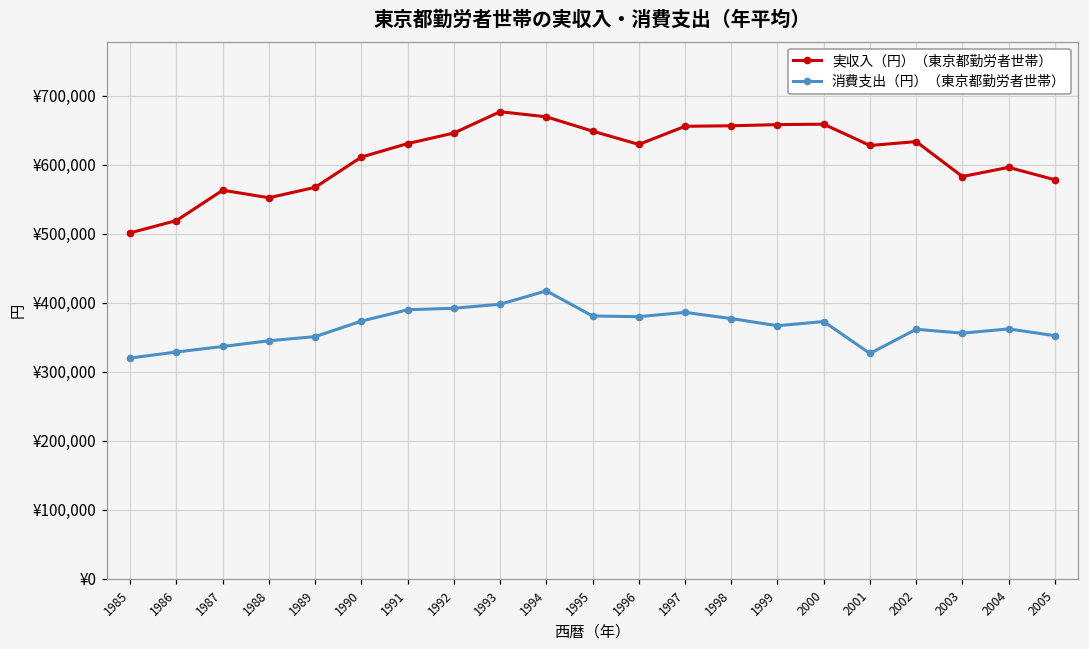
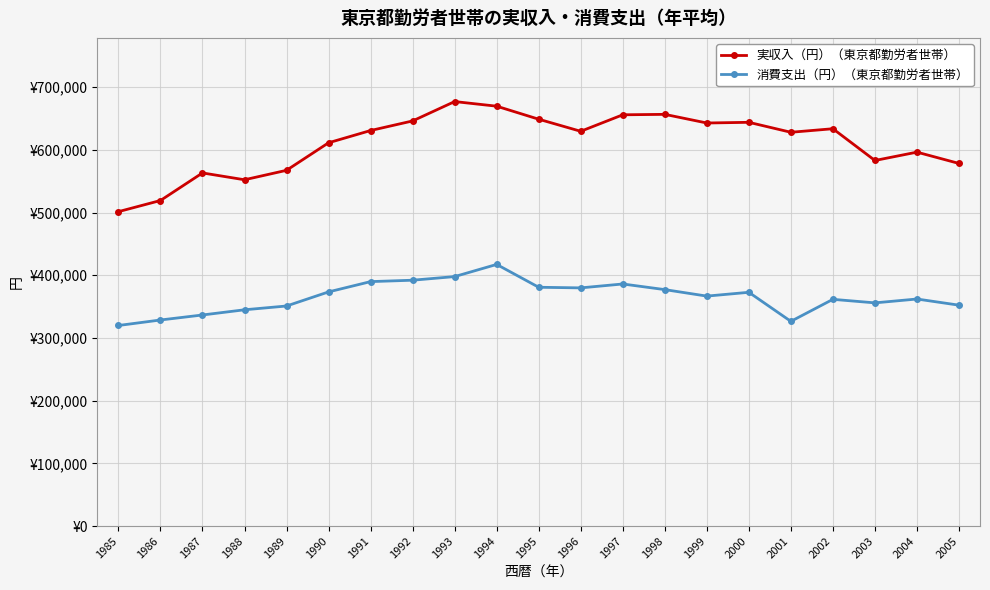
  {
    "実収入（円）（東京都勤労者世帯）": {
      "1985": "¥500,000",
      "1986": "¥520,000",
      "1987": "¥560,000",
      "1988": "¥550,000",
      "1989": "¥570,000",
      "1990": "¥610,000",
      "1991": "¥630,000",
      "1992": "¥650,000",
      "1993": "¥680,000",
      "1994": "¥670,000",
      "1995": "¥650,000",
      "1996": "¥630,000",
      "1997": "¥660,000",
      "1998": "¥660,000",
-     "1999": "¥660,000",
-     "2000": "¥660,000",
+     "1999": "¥640,000",
+     "2000": "¥640,000",
      "2001": "¥630,000",
      "2002": "¥630,000",
      "2003": "¥580,000",
      "2004": "¥600,000",
      "2005": "¥580,000"
    },
    "消費支出（円）（東京都勤労者世帯）": {
      "1985": "¥320,000",
      "1986": "¥330,000",
      "1987": "¥340,000",
      "1988": "¥340,000",
      "1989": "¥350,000",
      "1990": "¥370,000",
      "1991": "¥390,000",
      "1992": "¥390,000",
      "1993": "¥400,000",
      "1994": "¥420,000",
      "1995": "¥380,000",
      "1996": "¥380,000",
      "1997": "¥390,000",
      "1998": "¥380,000",
      "1999": "¥370,000",
      "2000": "¥370,000",
      "2001": "¥330,000",
      "2002": "¥360,000",
      "2003": "¥360,000",
      "2004": "¥360,000",
      "2005": "¥350,000"
    }
  }
